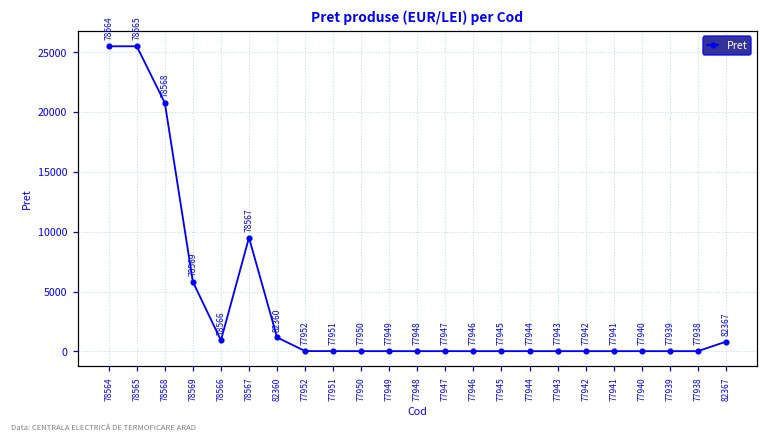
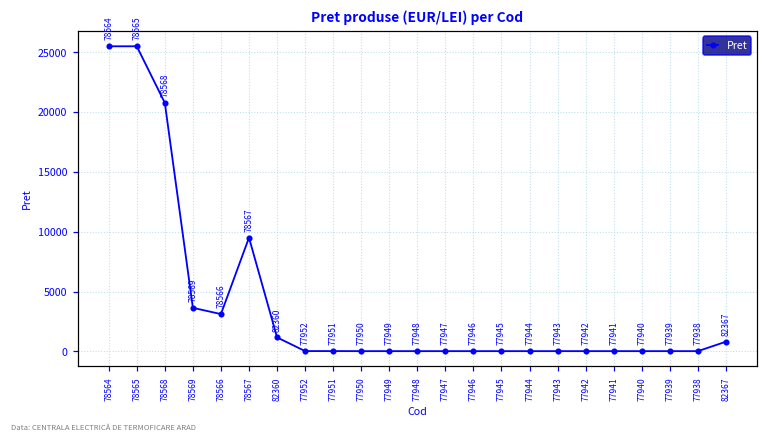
  {
-   "78569": 5800,
-   "78566": 900
+   "78569": 3600,
+   "78566": 3100
  }
